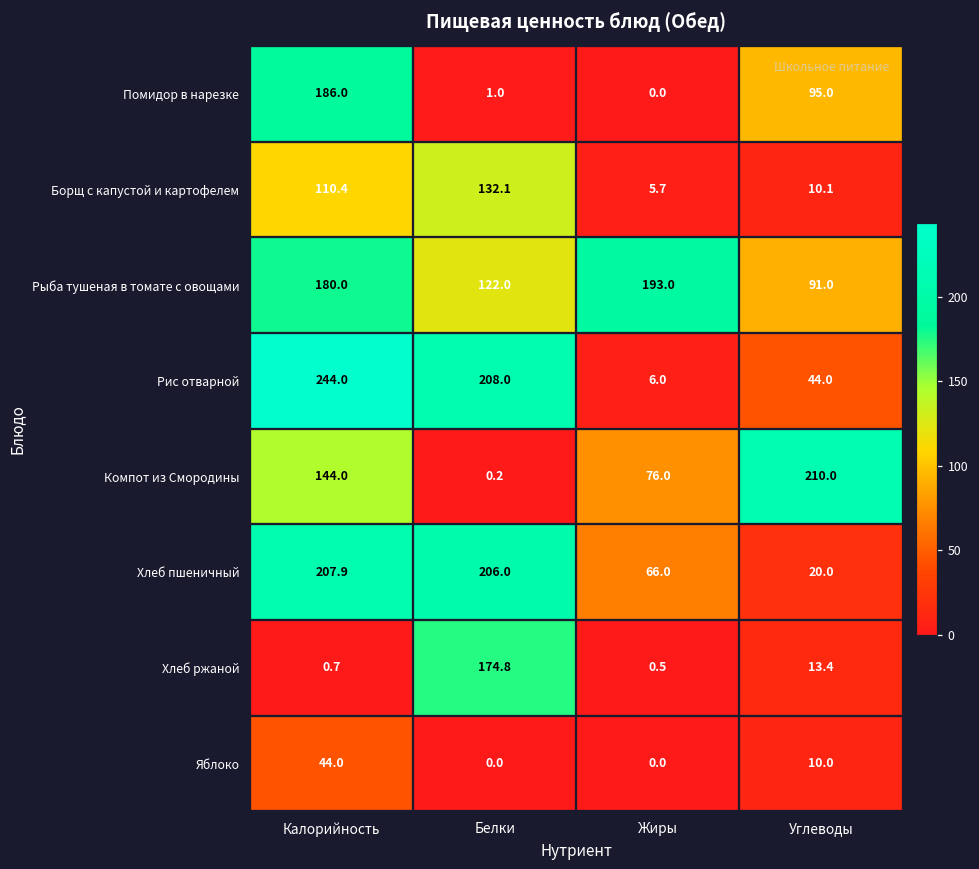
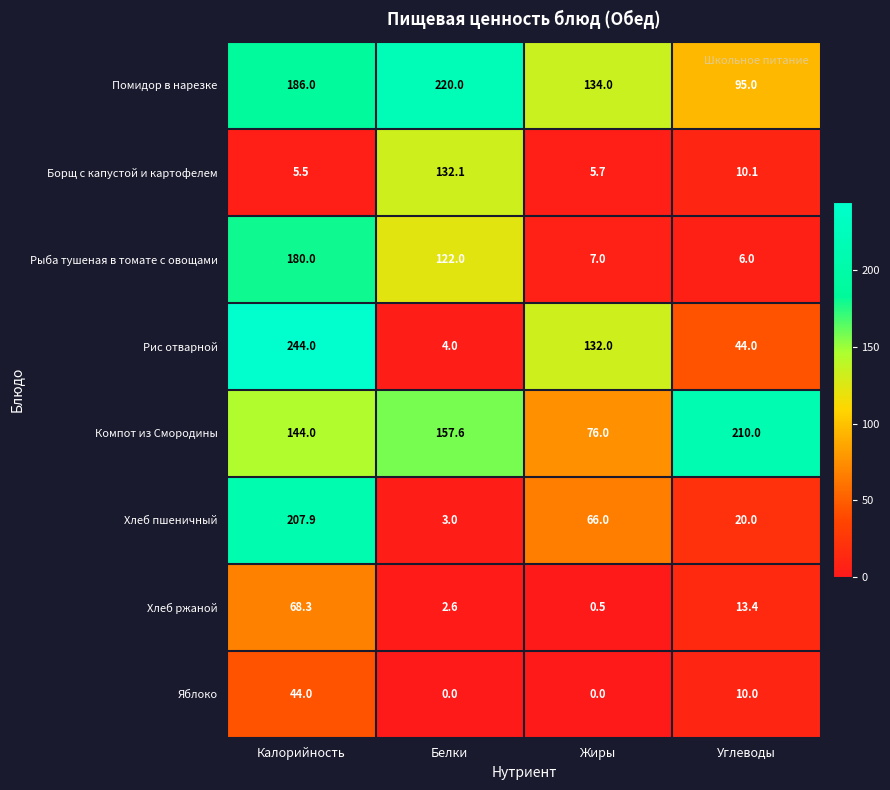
  {
    "Помидор в нарезке": {
      "Калорийность": 186.0,
-     "Белки": 1.0,
-     "Жиры": 0.0
+     "Белки": 220.0,
+     "Жиры": 134.0
    },
    "Борщ с капустой и картофелем": {
-     "Калорийность": 110.4,
+     "Калорийность": 5.5,
      "Белки": 132.1,
      "Жиры": 5.7,
      "Углеводы": 10.1
    },
    "Рыба тушеная в томате с овощами": {
      "Калорийность": 180.0,
      "Белки": 122.0,
-     "Жиры": 193.0,
-     "Углеводы": 91.0
+     "Жиры": 7.0,
+     "Углеводы": 6.0
    },
    "Рис отварной": {
      "Калорийность": 244.0,
-     "Белки": 208.0,
-     "Жиры": 6.0,
+     "Белки": 4.0,
+     "Жиры": 132.0,
      "Углеводы": 44.0
    },
    "Компот из Смородины": {
      "Калорийность": 144.0,
-     "Белки": 0.2,
+     "Белки": 157.6,
      "Жиры": 76.0,
      "Углеводы": 210.0
    },
    "Хлеб пшеничный": {
      "Калорийность": 207.9,
-     "Белки": 206.0,
+     "Белки": 3.0,
      "Жиры": 66.0,
      "Углеводы": 20.0
    },
    "Хлеб ржаной": {
-     "Калорийность": 0.7,
-     "Белки": 174.8,
+     "Калорийность": 68.3,
+     "Белки": 2.6,
      "Жиры": 0.5,
      "Углеводы": 13.4
    },
    "Яблоко": {
      "Калорийность": 44.0,
      "Белки": 0.0,
      "Жиры": 0.0,
      "Углеводы": 10.0
    }
  }
